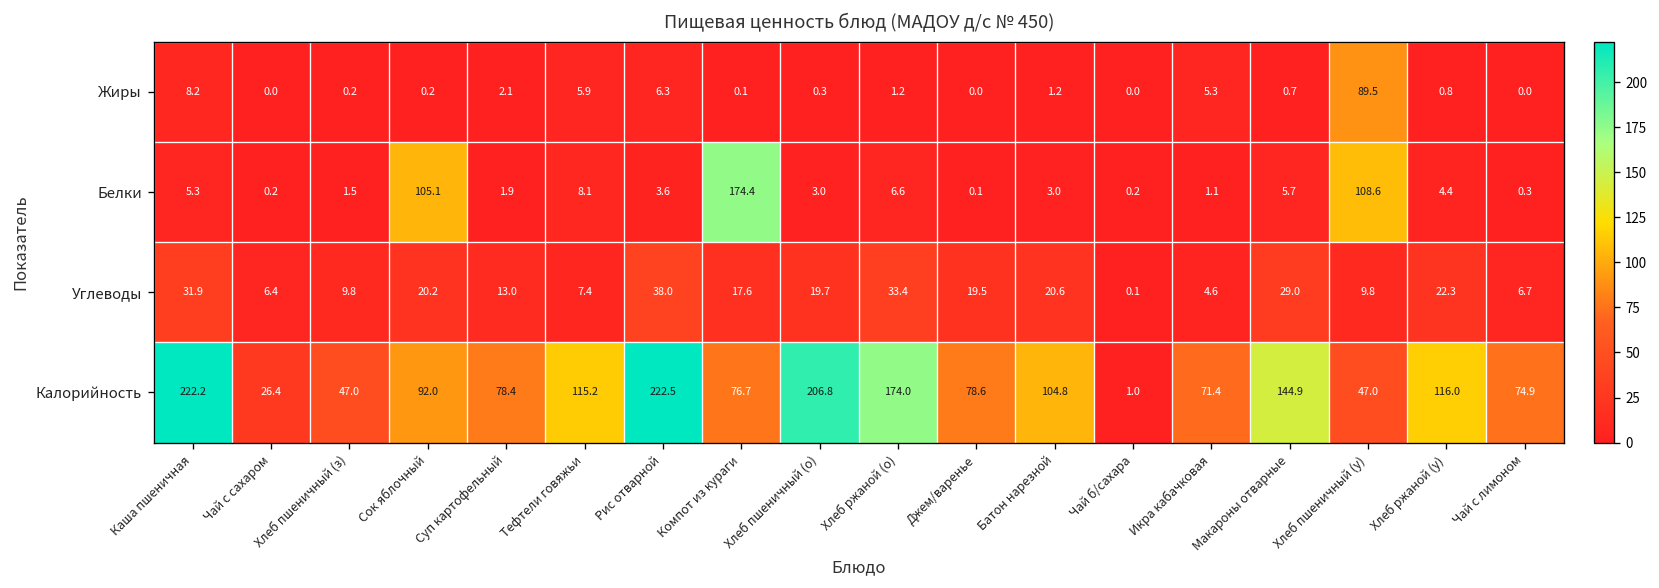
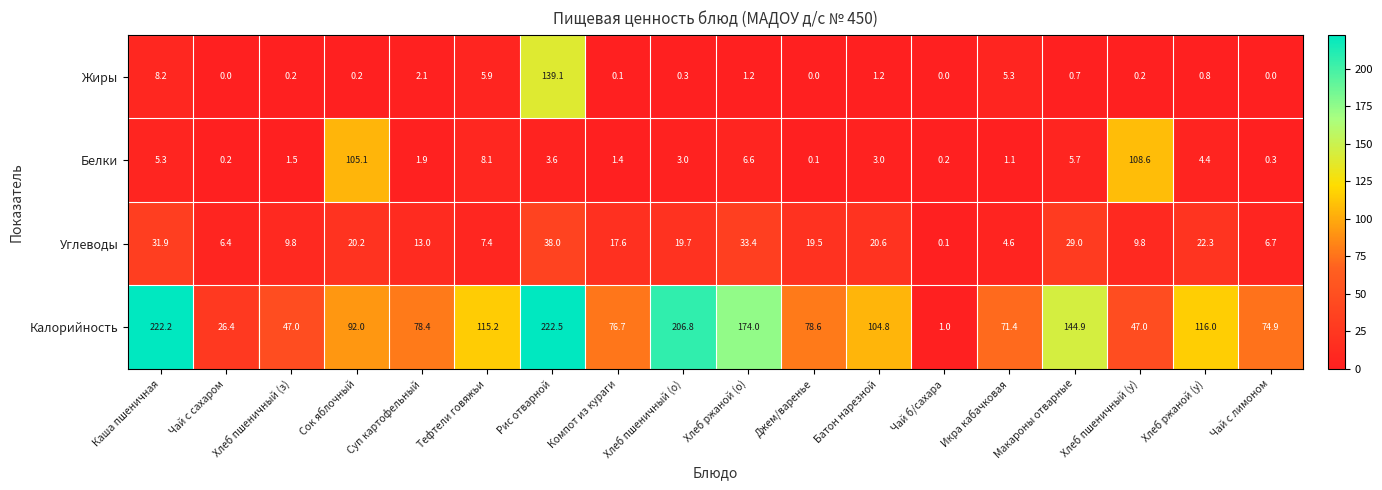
  {
    "Жиры": {
      "Каша пшеничная": 8.2,
      "Чай с сахаром": 0.0,
      "Хлеб пшеничный (з)": 0.2,
      "Сок яблочный": 0.2,
      "Суп картофельный": 2.1,
      "Тефтели говяжьи": 5.9,
-     "Рис отварной": 6.3,
+     "Рис отварной": 139.1,
      "Компот из кураги": 0.1,
      "Хлеб пшеничный (о)": 0.3,
      "Хлеб ржаной (о)": 1.2,
      "Джем/варенье": 0.0,
      "Батон нарезной": 1.2,
      "Чай б/сахара": 0.0,
      "Икра кабачковая": 5.3,
      "Макароны отварные": 0.7,
-     "Хлеб пшеничный (у)": 89.5,
+     "Хлеб пшеничный (у)": 0.2,
      "Хлеб ржаной (у)": 0.8,
      "Чай с лимоном": 0.0
    },
    "Белки": {
      "Каша пшеничная": 5.3,
      "Чай с сахаром": 0.2,
      "Хлеб пшеничный (з)": 1.5,
      "Сок яблочный": 105.1,
      "Суп картофельный": 1.9,
      "Тефтели говяжьи": 8.1,
      "Рис отварной": 3.6,
-     "Компот из кураги": 174.4,
+     "Компот из кураги": 1.4,
      "Хлеб пшеничный (о)": 3.0,
      "Хлеб ржаной (о)": 6.6,
      "Джем/варенье": 0.1,
      "Батон нарезной": 3.0,
      "Чай б/сахара": 0.2,
      "Икра кабачковая": 1.1,
      "Макароны отварные": 5.7,
      "Хлеб пшеничный (у)": 108.6,
      "Хлеб ржаной (у)": 4.4,
      "Чай с лимоном": 0.3
    },
    "Углеводы": {
      "Каша пшеничная": 31.9,
      "Чай с сахаром": 6.4,
      "Хлеб пшеничный (з)": 9.8,
      "Сок яблочный": 20.2,
      "Суп картофельный": 13.0,
      "Тефтели говяжьи": 7.4,
      "Рис отварной": 38.0,
      "Компот из кураги": 17.6,
      "Хлеб пшеничный (о)": 19.7,
      "Хлеб ржаной (о)": 33.4,
      "Джем/варенье": 19.5,
      "Батон нарезной": 20.6,
      "Чай б/сахара": 0.1,
      "Икра кабачковая": 4.6,
      "Макароны отварные": 29.0,
      "Хлеб пшеничный (у)": 9.8,
      "Хлеб ржаной (у)": 22.3,
      "Чай с лимоном": 6.7
    },
    "Калорийность": {
      "Каша пшеничная": 222.2,
      "Чай с сахаром": 26.4,
      "Хлеб пшеничный (з)": 47.0,
      "Сок яблочный": 92.0,
      "Суп картофельный": 78.4,
      "Тефтели говяжьи": 115.2,
      "Рис отварной": 222.5,
      "Компот из кураги": 76.7,
      "Хлеб пшеничный (о)": 206.8,
      "Хлеб ржаной (о)": 174.0,
      "Джем/варенье": 78.6,
      "Батон нарезной": 104.8,
      "Чай б/сахара": 1.0,
      "Икра кабачковая": 71.4,
      "Макароны отварные": 144.9,
      "Хлеб пшеничный (у)": 47.0,
      "Хлеб ржаной (у)": 116.0,
      "Чай с лимоном": 74.9
    }
  }
